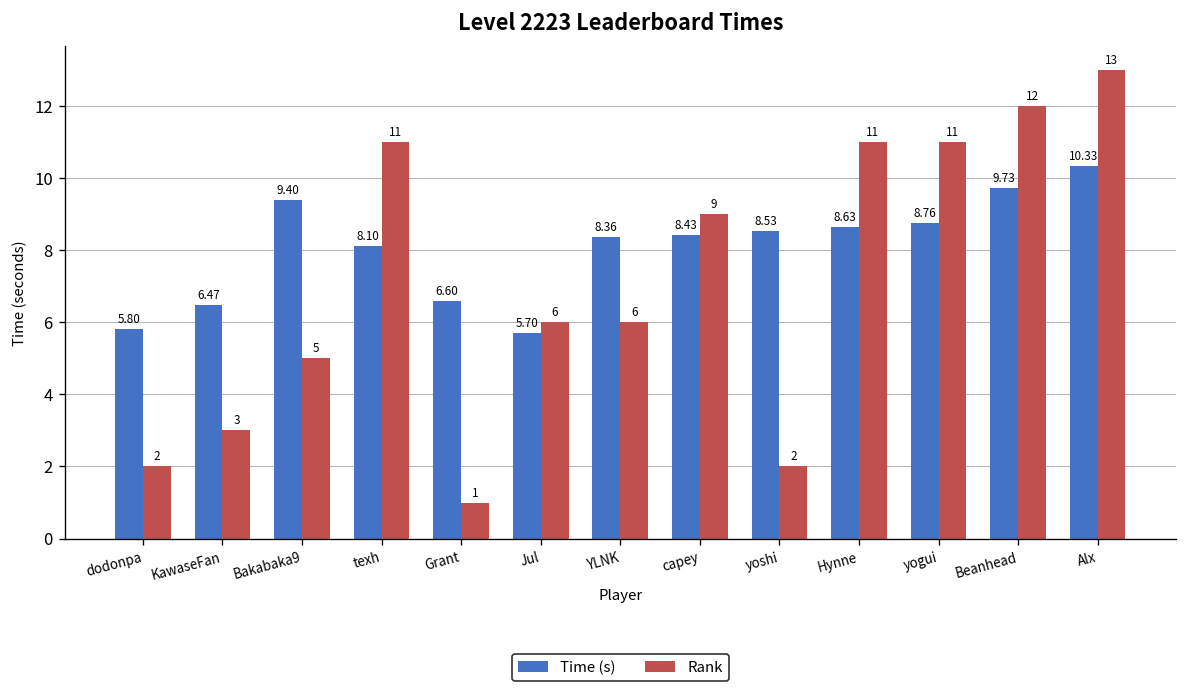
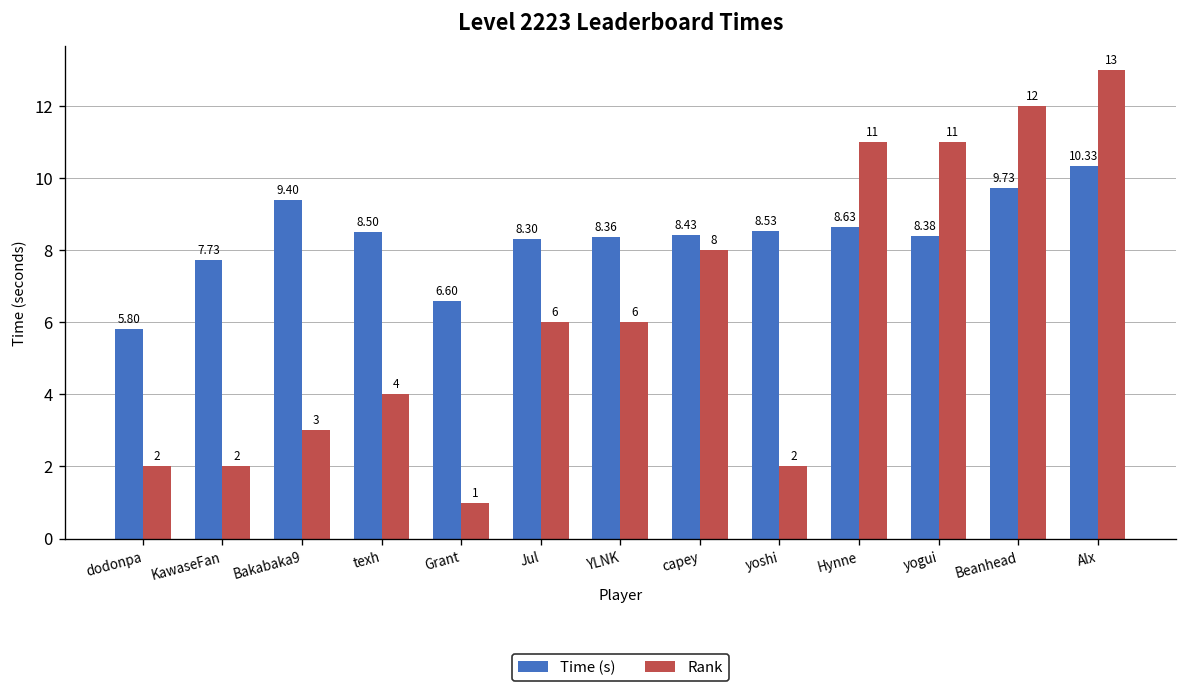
  {
    "Time (s)": {
      "dodonpa": 5.80,
-     "KawaseFan": 6.47,
+     "KawaseFan": 7.73,
      "Bakabaka9": 9.40,
-     "texh": 8.10,
+     "texh": 8.50,
      "Grant": 6.60,
-     "Jul": 5.70,
+     "Jul": 8.30,
      "YLNK": 8.36,
      "capey": 8.43,
      "yoshi": 8.53,
      "Hynne": 8.63,
-     "yogui": 8.76,
+     "yogui": 8.38,
      "Beanhead": 9.73,
      "Alx": 10.33
    },
    "Rank": {
      "dodonpa": 2,
-     "KawaseFan": 3,
-     "Bakabaka9": 5,
-     "texh": 11,
+     "KawaseFan": 2,
+     "Bakabaka9": 3,
+     "texh": 4,
      "Grant": 1,
      "Jul": 6,
      "YLNK": 6,
-     "capey": 9,
+     "capey": 8,
      "yoshi": 2,
      "Hynne": 11,
      "yogui": 11,
      "Beanhead": 12,
      "Alx": 13
    }
  }
